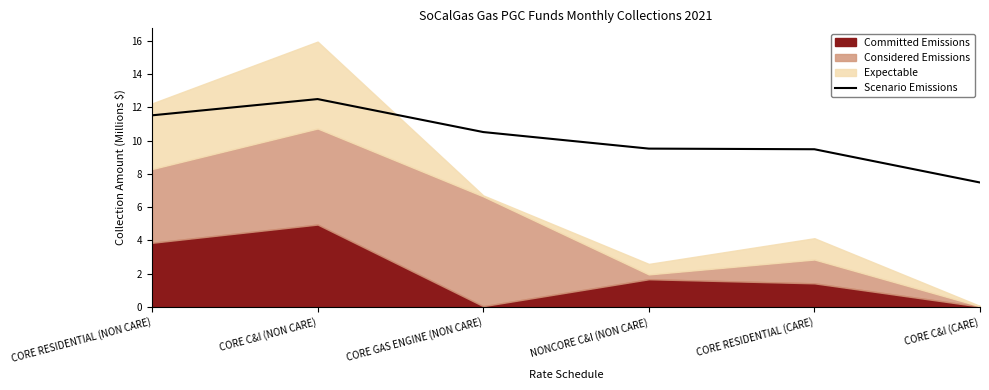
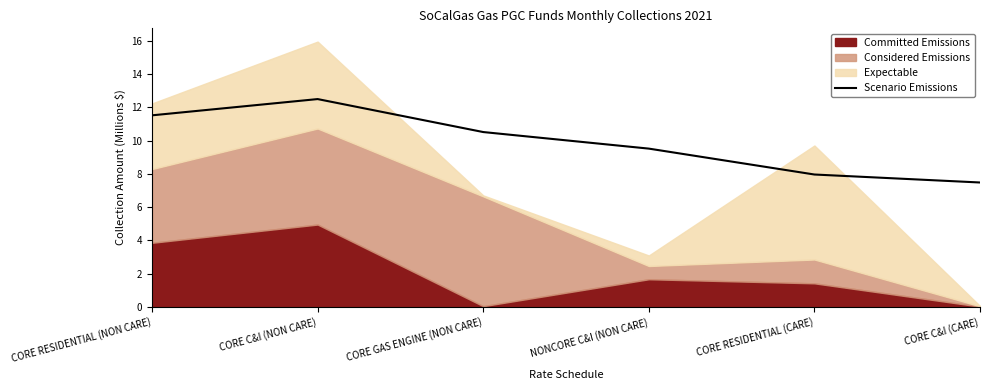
  {
    "Scenario Emissions": {
      "CORE RESIDENTIAL (NON CARE)": 11.5,
      "CORE C&I (NON CARE)": 12.5,
      "CORE GAS ENGINE (NON CARE)": 10.5,
      "NONCORE C&I (NON CARE)": 9.5,
-     "CORE RESIDENTIAL (CARE)": 9.5,
+     "CORE RESIDENTIAL (CARE)": 8.0,
      "CORE C&I (CARE)": 7.5
    },
    "Committed Emissions": {
      "CORE RESIDENTIAL (NON CARE)": 3.9,
      "CORE C&I (NON CARE)": 4.9,
      "NONCORE C&I (NON CARE)": 1.7,
      "CORE RESIDENTIAL (CARE)": 1.4
    },
    "Considered Emissions": {
      "CORE RESIDENTIAL (NON CARE)": 4.4,
      "CORE C&I (NON CARE)": 5.8,
-     "NONCORE C&I (NON CARE)": 0.3,
+     "NONCORE C&I (NON CARE)": 0.8,
      "CORE RESIDENTIAL (CARE)": 1.4
    },
    "Expectable": {
      "CORE RESIDENTIAL (NON CARE)": 3.9,
      "CORE C&I (NON CARE)": 5.2,
      "NONCORE C&I (NON CARE)": 0.6,
-     "CORE RESIDENTIAL (CARE)": 1.3
+     "CORE RESIDENTIAL (CARE)": 6.9
    }
  }
